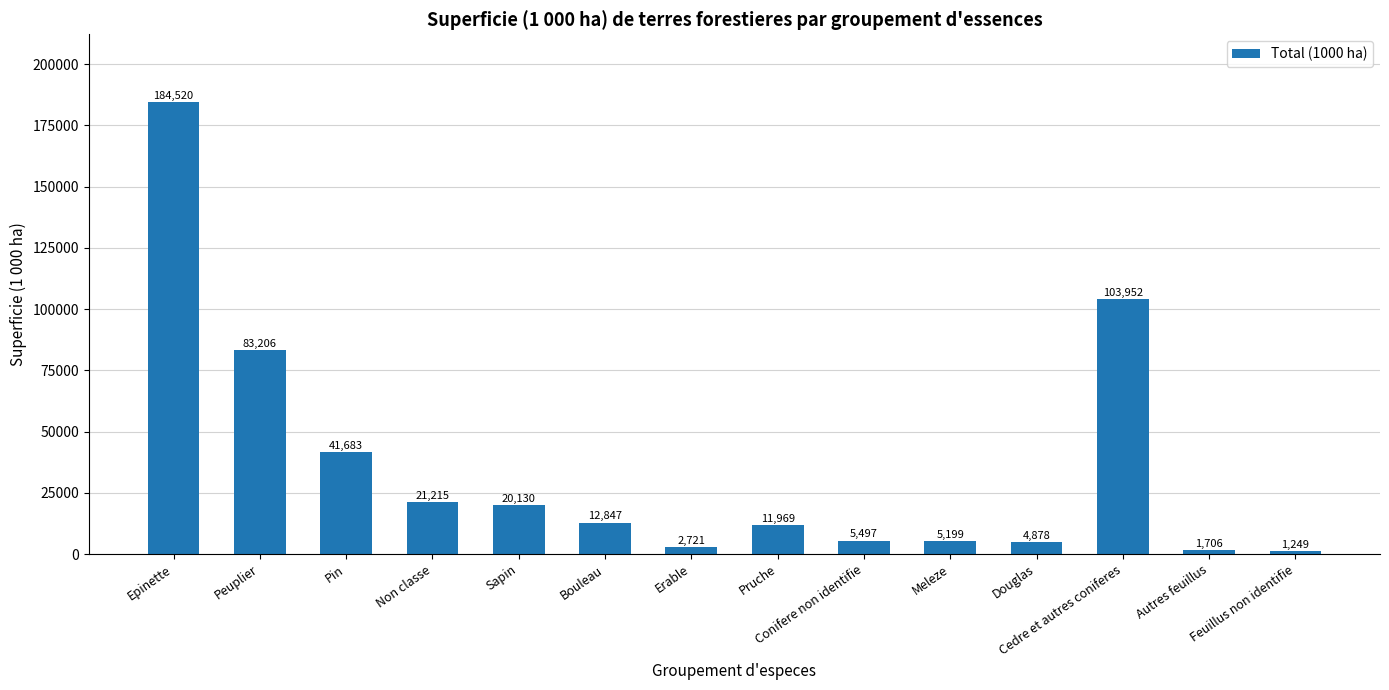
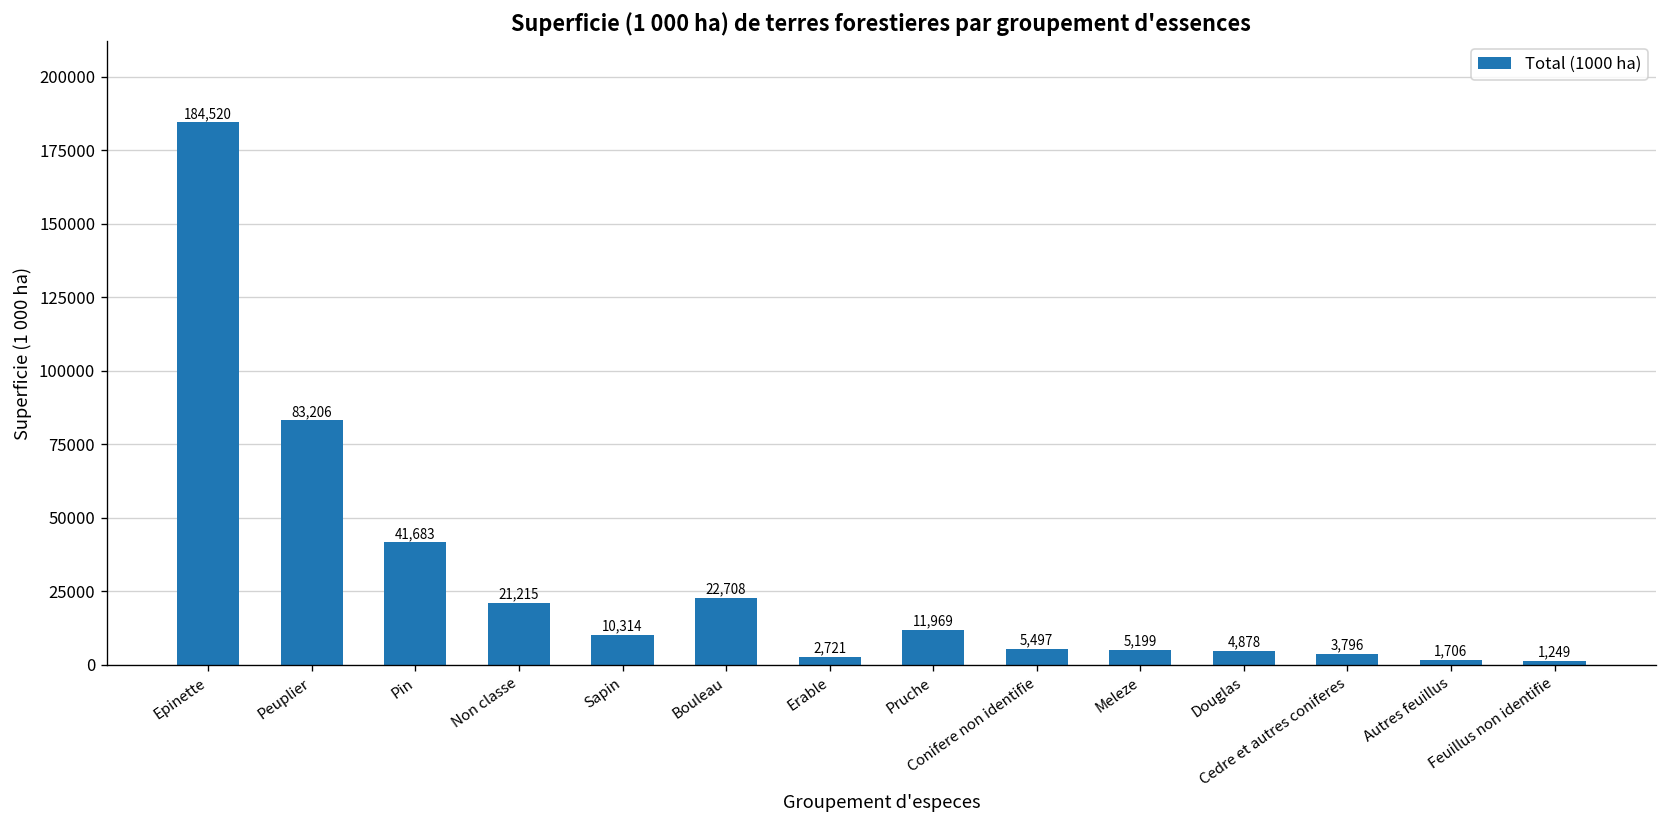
  {
    "Epinette": "184,520",
    "Peuplier": "83,206",
    "Pin": "41,683",
    "Non classe": "21,215",
-   "Sapin": "20,130",
-   "Bouleau": "12,847",
+   "Sapin": "10,314",
+   "Bouleau": "22,708",
    "Erable": "2,721",
    "Pruche": "11,969",
    "Conifere non identifie": "5,497",
    "Meleze": "5,199",
    "Douglas": "4,878",
-   "Cedre et autres coniferes": "103,952",
+   "Cedre et autres coniferes": "3,796",
    "Autres feuillus": "1,706",
    "Feuillus non identifie": "1,249"
  }
